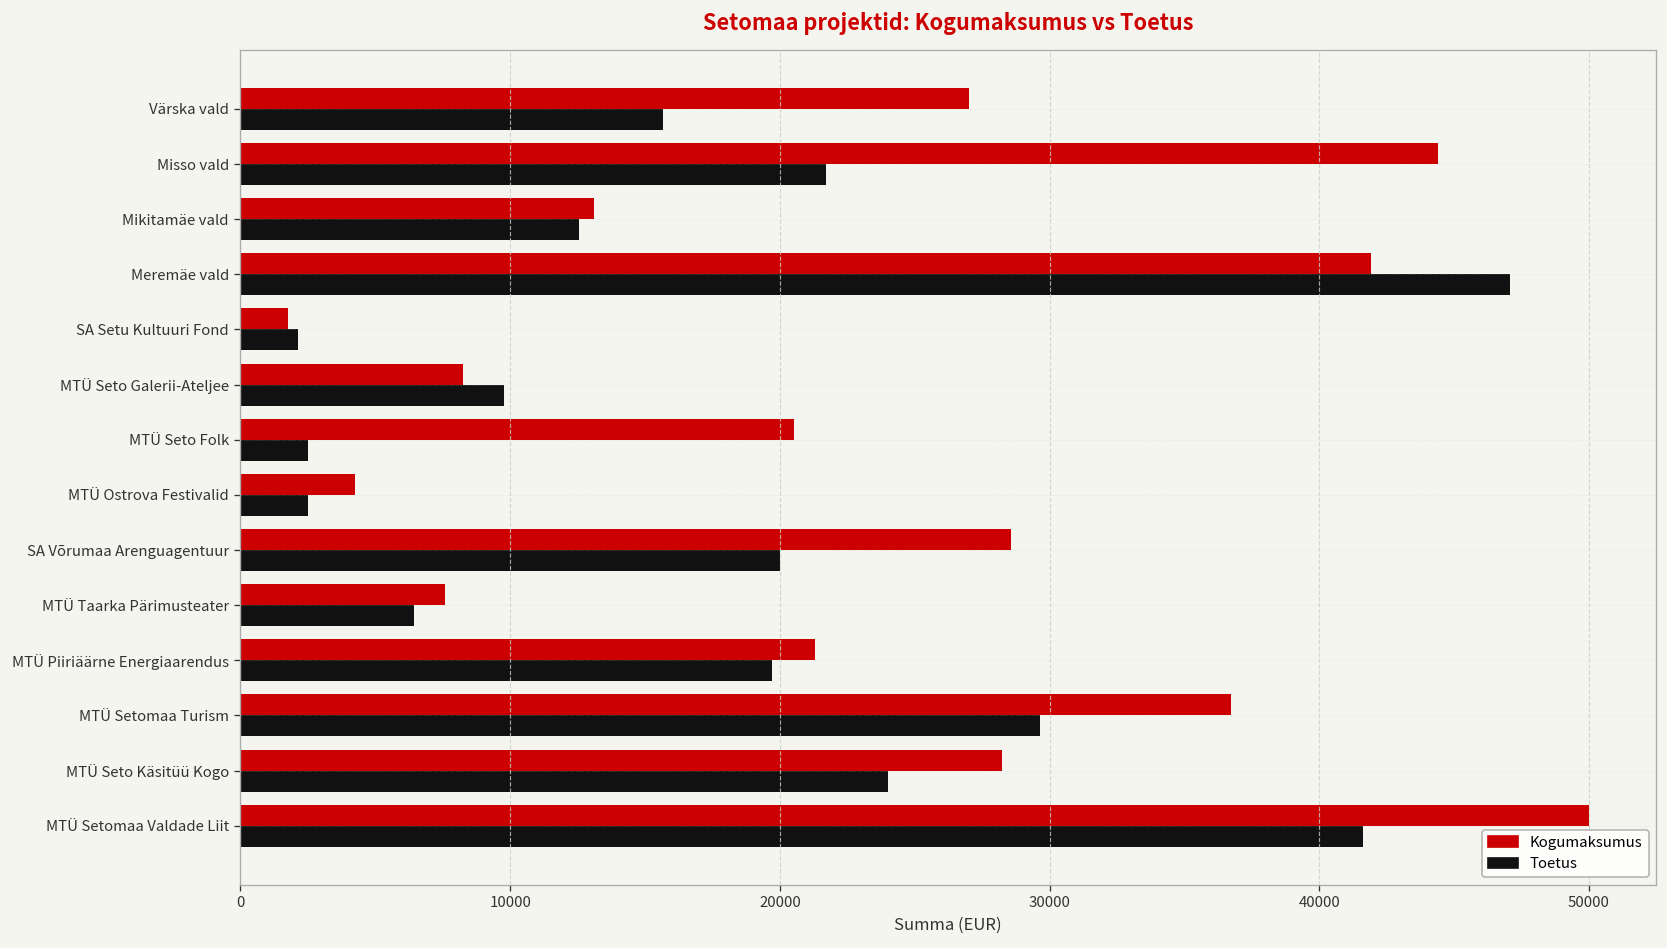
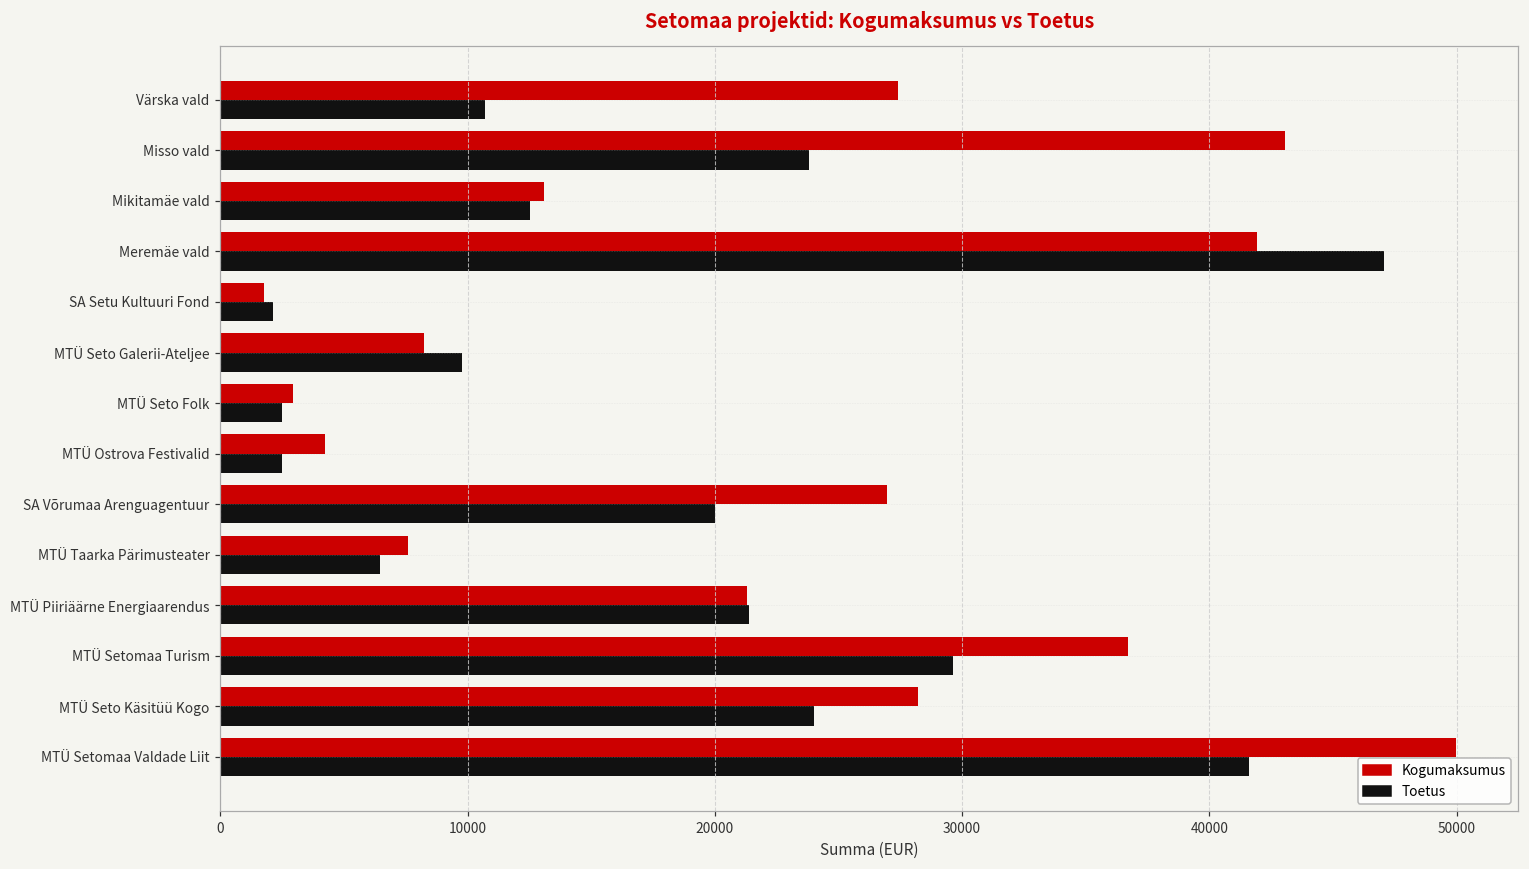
  {
    "Kogumaksumus": {
-     "Värska vald": 27000,
-     "Misso vald": 44400,
+     "Värska vald": 27400,
+     "Misso vald": 43100,
      "Mikitamäe vald": 13100,
      "Meremäe vald": 41900,
      "SA Setu Kultuuri Fond": 1800,
      "MTÜ Seto Galerii-Ateljee": 8200,
-     "MTÜ Seto Folk": 20500,
+     "MTÜ Seto Folk": 2900,
      "MTÜ Ostrova Festivalid": 4200,
-     "SA Võrumaa Arenguagentuur": 28600,
+     "SA Võrumaa Arenguagentuur": 27000,
      "MTÜ Taarka Pärimusteater": 7600,
      "MTÜ Piiriäärne Energiaarendus": 21300,
      "MTÜ Setomaa Turism": 36700,
      "MTÜ Seto Käsitüü Kogo": 28200,
      "MTÜ Setomaa Valdade Liit": 50000
    },
    "Toetus": {
-     "Värska vald": 15600,
-     "Misso vald": 21700,
+     "Värska vald": 10700,
+     "Misso vald": 23800,
      "Mikitamäe vald": 12500,
      "Meremäe vald": 47100,
      "SA Setu Kultuuri Fond": 2100,
      "MTÜ Seto Galerii-Ateljee": 9800,
      "MTÜ Seto Folk": 2500,
      "MTÜ Ostrova Festivalid": 2500,
      "SA Võrumaa Arenguagentuur": 20000,
      "MTÜ Taarka Pärimusteater": 6400,
-     "MTÜ Piiriäärne Energiaarendus": 19700,
+     "MTÜ Piiriäärne Energiaarendus": 21400,
      "MTÜ Setomaa Turism": 29600,
      "MTÜ Seto Käsitüü Kogo": 24000,
      "MTÜ Setomaa Valdade Liit": 41600
    }
  }
